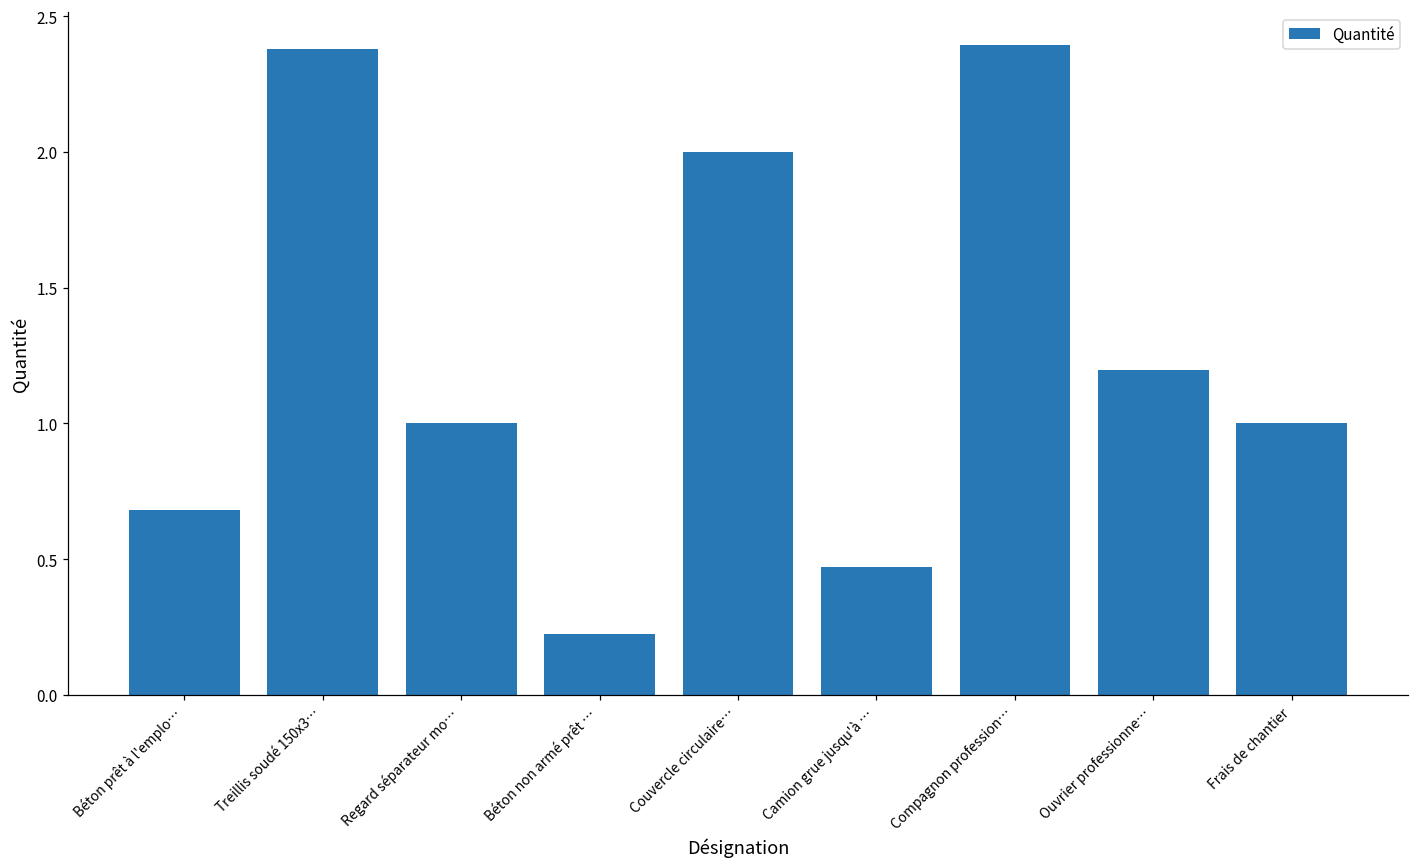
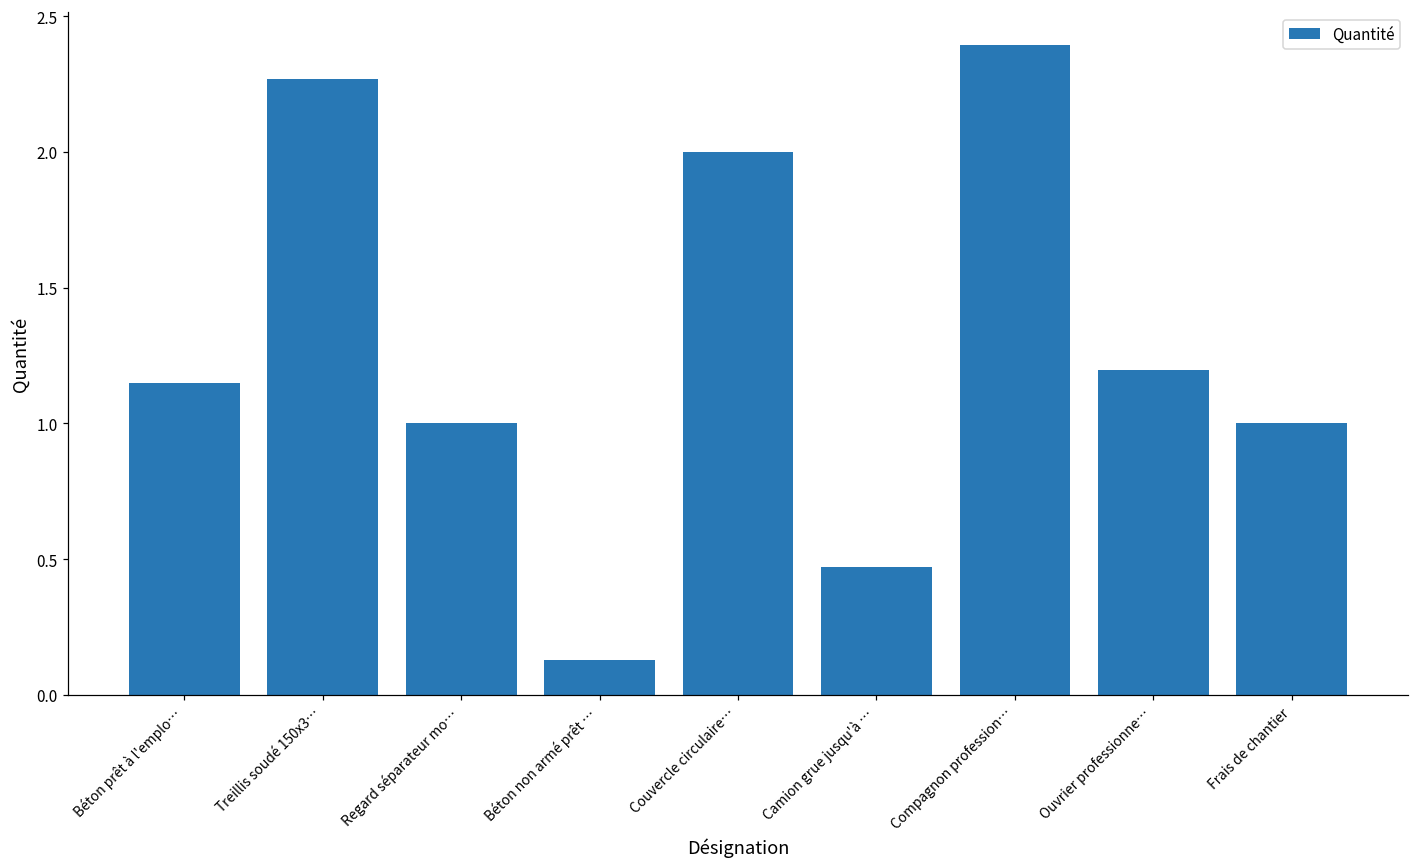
  {
-   "Béton prêt à l'emplo…": 0.68,
-   "Treillis soudé 150x3…": 2.38,
+   "Béton prêt à l'emplo…": 1.15,
+   "Treillis soudé 150x3…": 2.27,
    "Regard séparateur mo…": 1.00,
-   "Béton non armé prêt …": 0.22,
+   "Béton non armé prêt …": 0.13,
    "Couvercle circulaire…": 2.00,
    "Camion grue jusqu'à …": 0.47,
    "Compagnon profession…": 2.40,
    "Ouvrier professionne…": 1.20,
    "Frais de chantier": 1.00
  }
